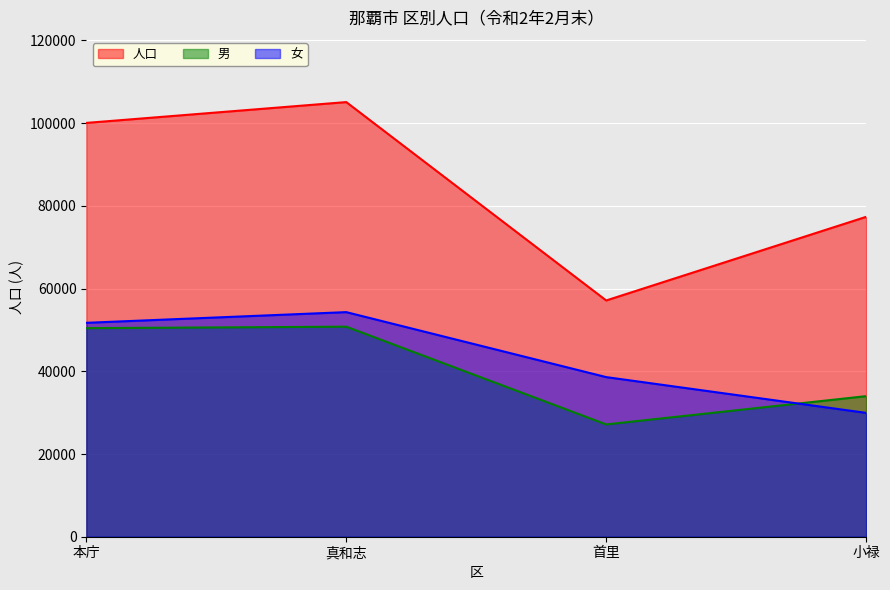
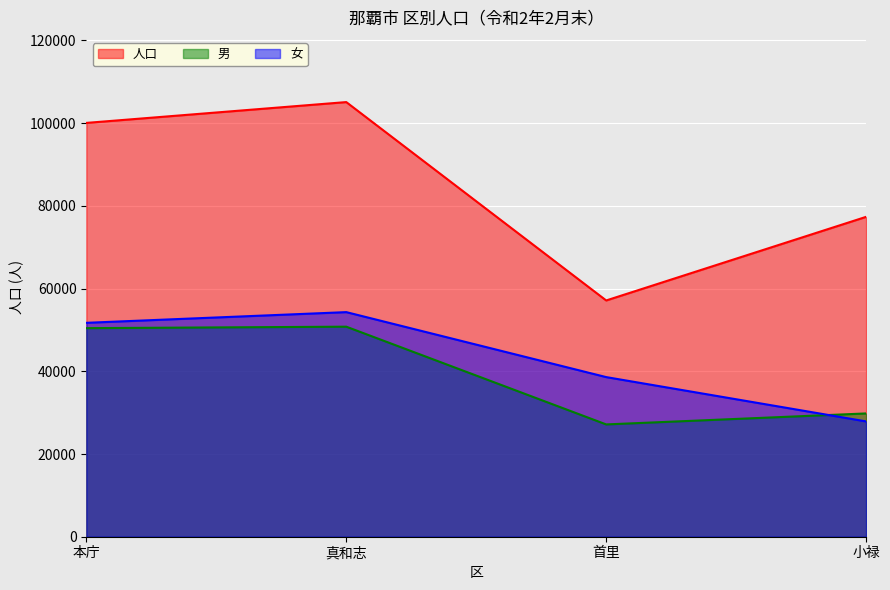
  {
    "人口": {
      "本庁": 100000,
      "真和志": 105000,
      "首里": 57000,
      "小禄": 77000
    },
    "男": {
      "本庁": 50000,
      "真和志": 51000,
      "首里": 27000,
-     "小禄": 34000
+     "小禄": 30000
    },
    "女": {
      "本庁": 52000,
      "真和志": 54000,
      "首里": 39000,
-     "小禄": 30000
+     "小禄": 28000
    }
  }
